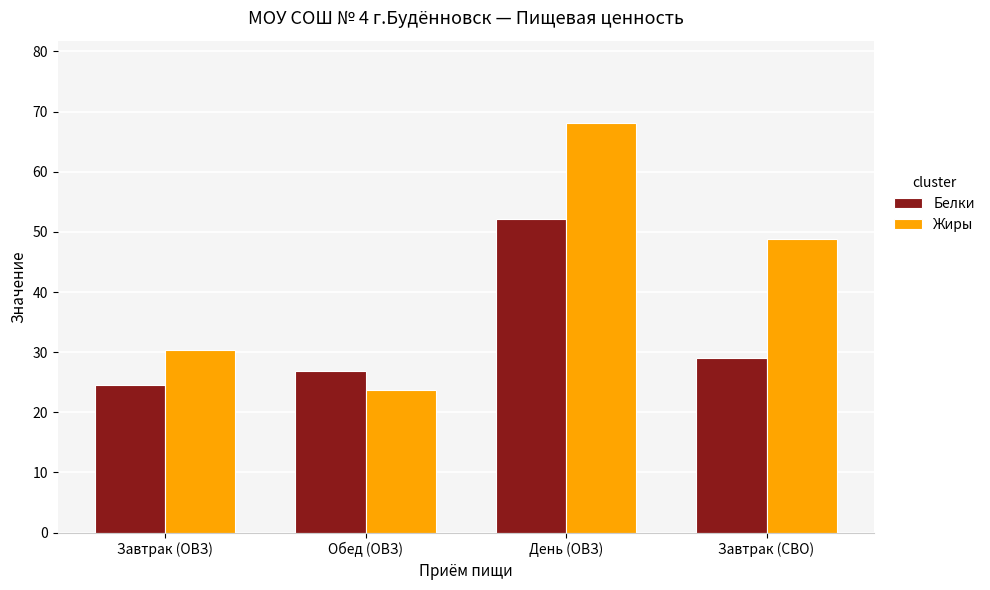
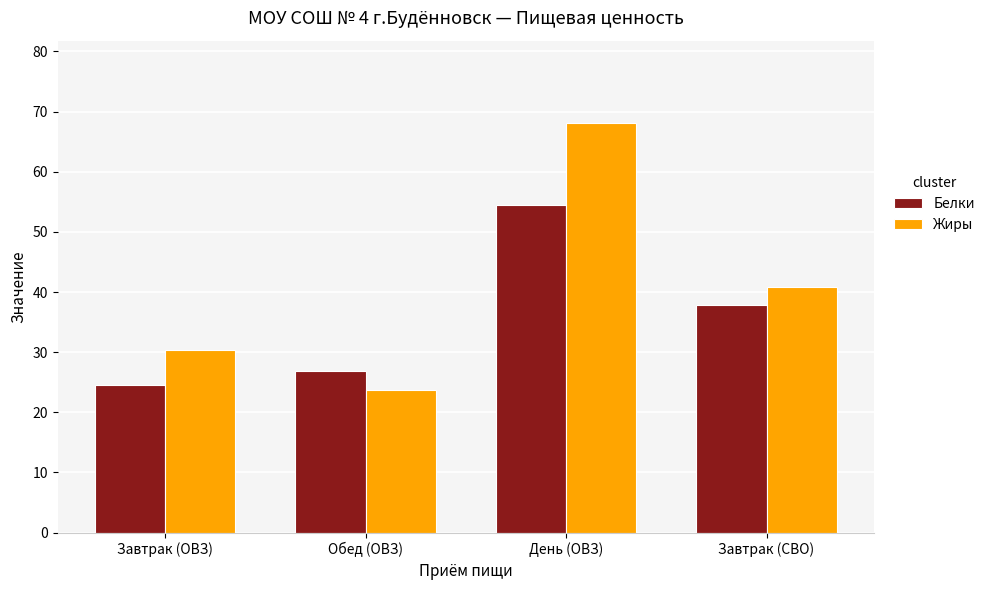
  {
    "Белки": {
      "Завтрак (ОВЗ)": 24,
      "Обед (ОВЗ)": 27,
-     "День (ОВЗ)": 52,
-     "Завтрак (СВО)": 29
+     "День (ОВЗ)": 55,
+     "Завтрак (СВО)": 38
    },
    "Жиры": {
      "Завтрак (ОВЗ)": 30,
      "Обед (ОВЗ)": 24,
      "День (ОВЗ)": 68,
-     "Завтрак (СВО)": 49
+     "Завтрак (СВО)": 41
    }
  }
